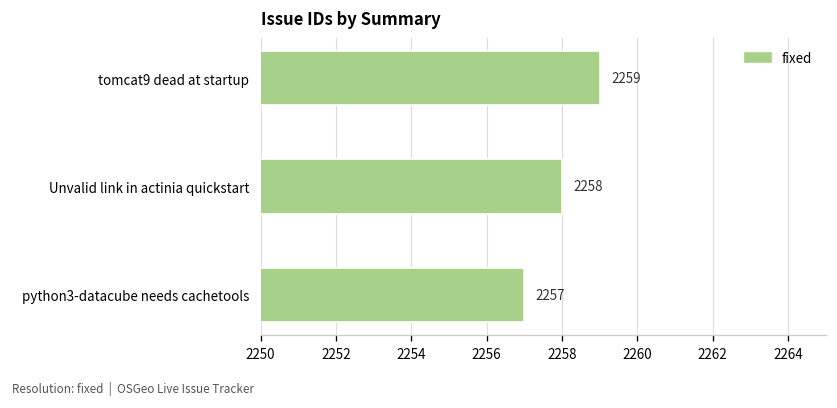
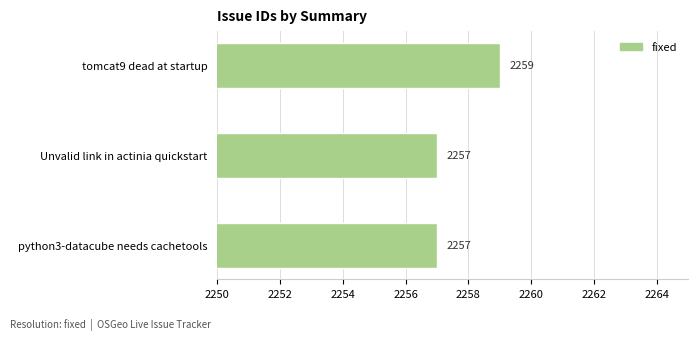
  {
    "tomcat9 dead at startup": 2259,
-   "Unvalid link in actinia quickstart": 2258,
+   "Unvalid link in actinia quickstart": 2257,
    "python3-datacube needs cachetools": 2257
  }
